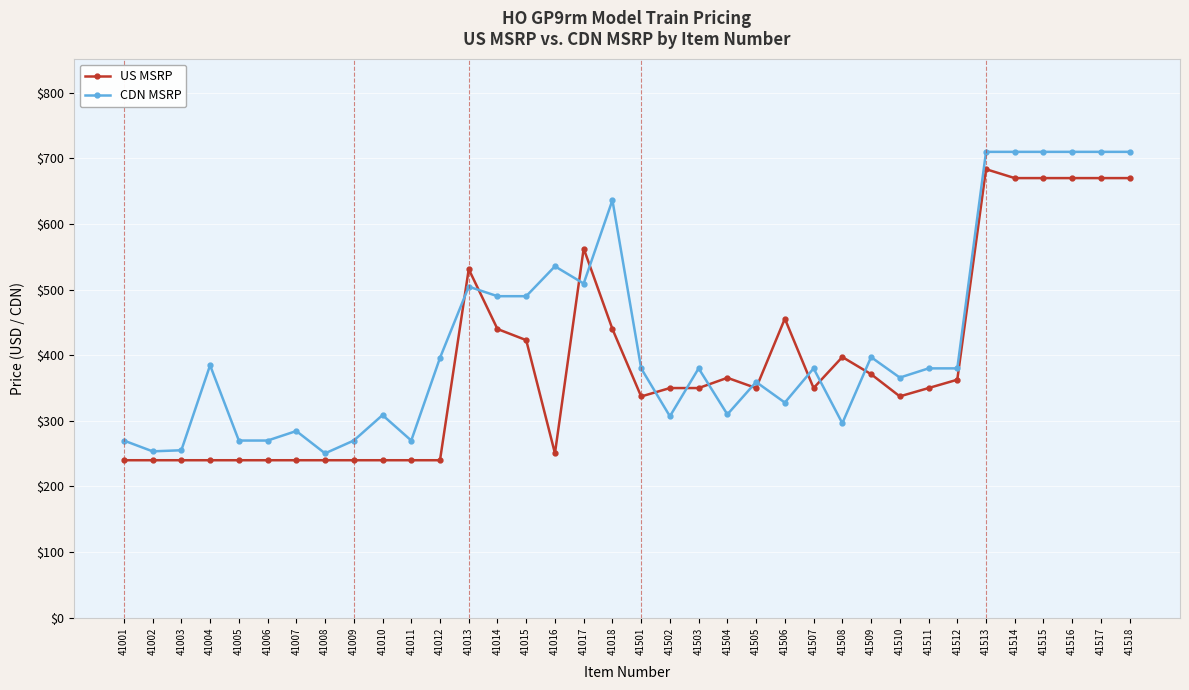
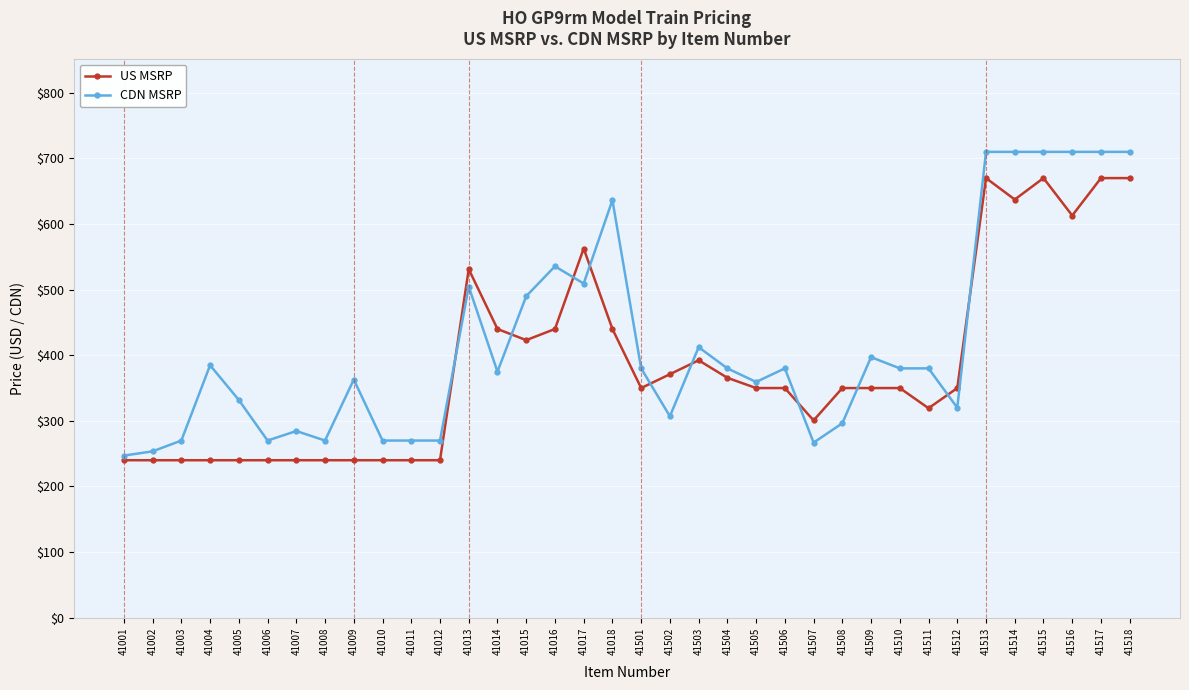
  {
    "US MSRP": {
      "41001": "$240",
      "41002": "$240",
      "41003": "$240",
      "41004": "$240",
      "41005": "$240",
      "41006": "$240",
      "41007": "$240",
      "41008": "$240",
      "41009": "$240",
      "41010": "$240",
      "41011": "$240",
      "41012": "$240",
      "41013": "$530",
      "41014": "$440",
      "41015": "$420",
-     "41016": "$250",
+     "41016": "$440",
      "41017": "$560",
      "41018": "$440",
-     "41501": "$340",
-     "41502": "$350",
-     "41503": "$350",
+     "41501": "$350",
+     "41502": "$370",
+     "41503": "$390",
      "41504": "$370",
      "41505": "$350",
-     "41506": "$460",
-     "41507": "$350",
-     "41508": "$400",
-     "41509": "$370",
-     "41510": "$340",
-     "41511": "$350",
-     "41512": "$360",
-     "41513": "$680",
-     "41514": "$670",
+     "41506": "$350",
+     "41507": "$300",
+     "41508": "$350",
+     "41509": "$350",
+     "41510": "$350",
+     "41511": "$320",
+     "41512": "$350",
+     "41513": "$670",
+     "41514": "$640",
      "41515": "$670",
-     "41516": "$670",
+     "41516": "$610",
      "41517": "$670",
      "41518": "$670"
    },
    "CDN MSRP": {
-     "41001": "$270",
+     "41001": "$250",
      "41002": "$250",
-     "41003": "$260",
+     "41003": "$270",
      "41004": "$380",
-     "41005": "$270",
+     "41005": "$330",
      "41006": "$270",
      "41007": "$280",
-     "41008": "$250",
-     "41009": "$270",
-     "41010": "$310",
+     "41008": "$270",
+     "41009": "$360",
+     "41010": "$270",
      "41011": "$270",
-     "41012": "$400",
+     "41012": "$270",
      "41013": "$500",
-     "41014": "$490",
+     "41014": "$370",
      "41015": "$490",
      "41016": "$540",
      "41017": "$510",
      "41018": "$640",
      "41501": "$380",
      "41502": "$310",
-     "41503": "$380",
-     "41504": "$310",
+     "41503": "$410",
+     "41504": "$380",
      "41505": "$360",
-     "41506": "$330",
-     "41507": "$380",
+     "41506": "$380",
+     "41507": "$270",
      "41508": "$300",
      "41509": "$400",
-     "41510": "$370",
+     "41510": "$380",
      "41511": "$380",
-     "41512": "$380",
+     "41512": "$320",
      "41513": "$710",
      "41514": "$710",
      "41515": "$710",
      "41516": "$710",
      "41517": "$710",
      "41518": "$710"
    }
  }
